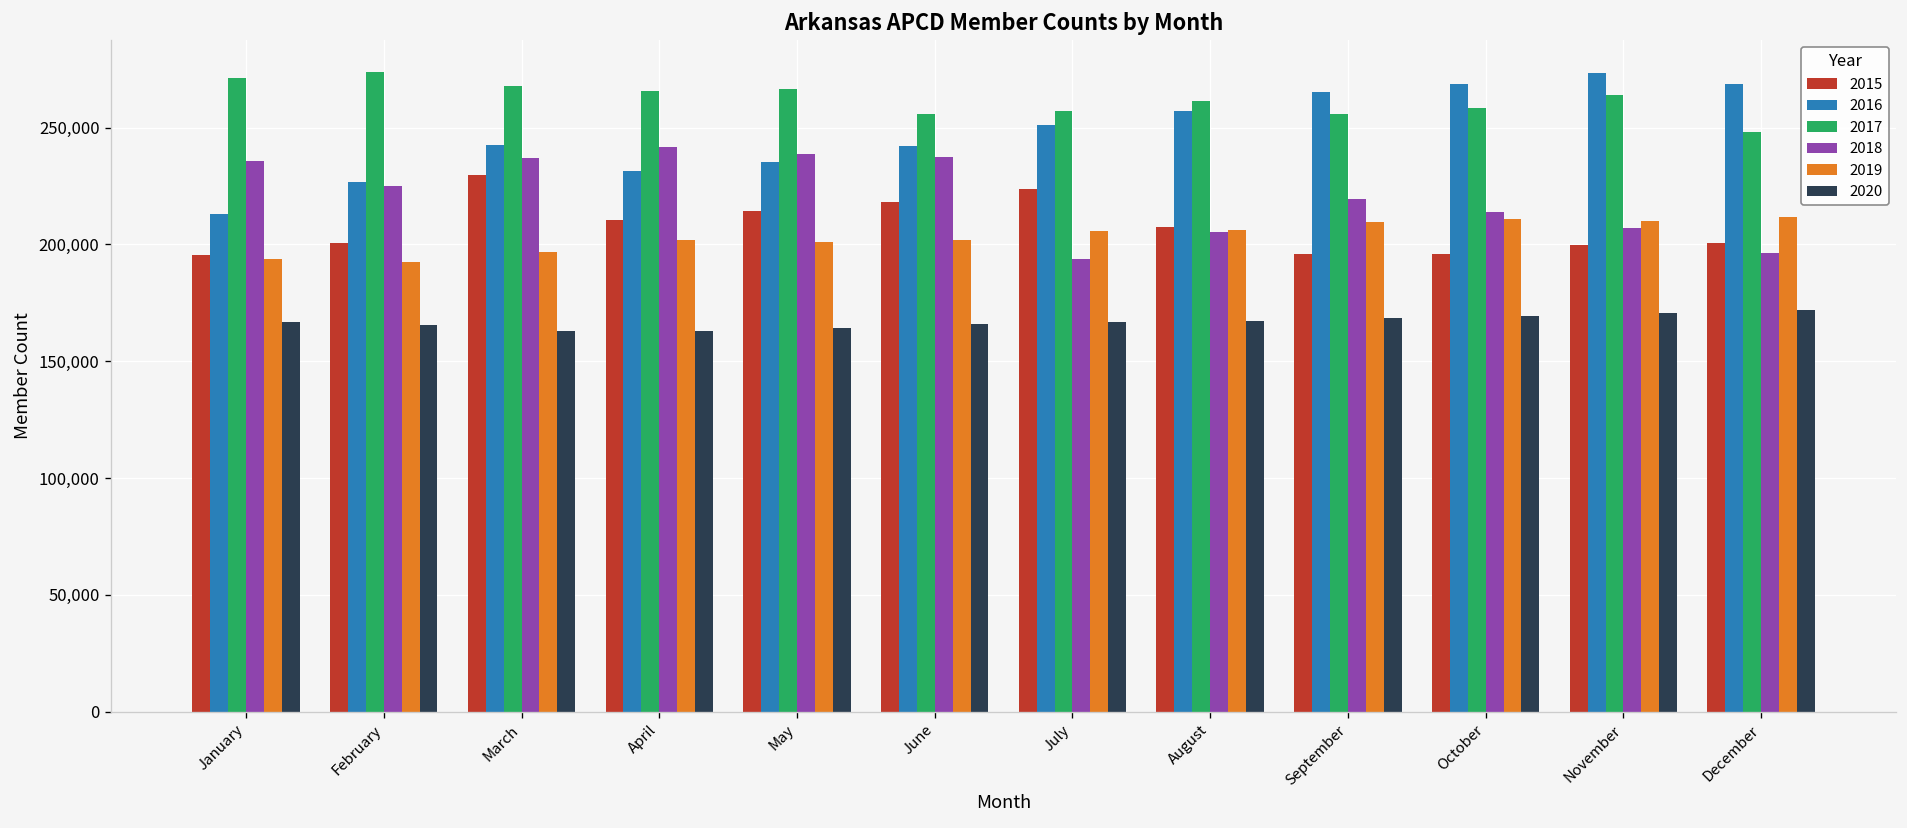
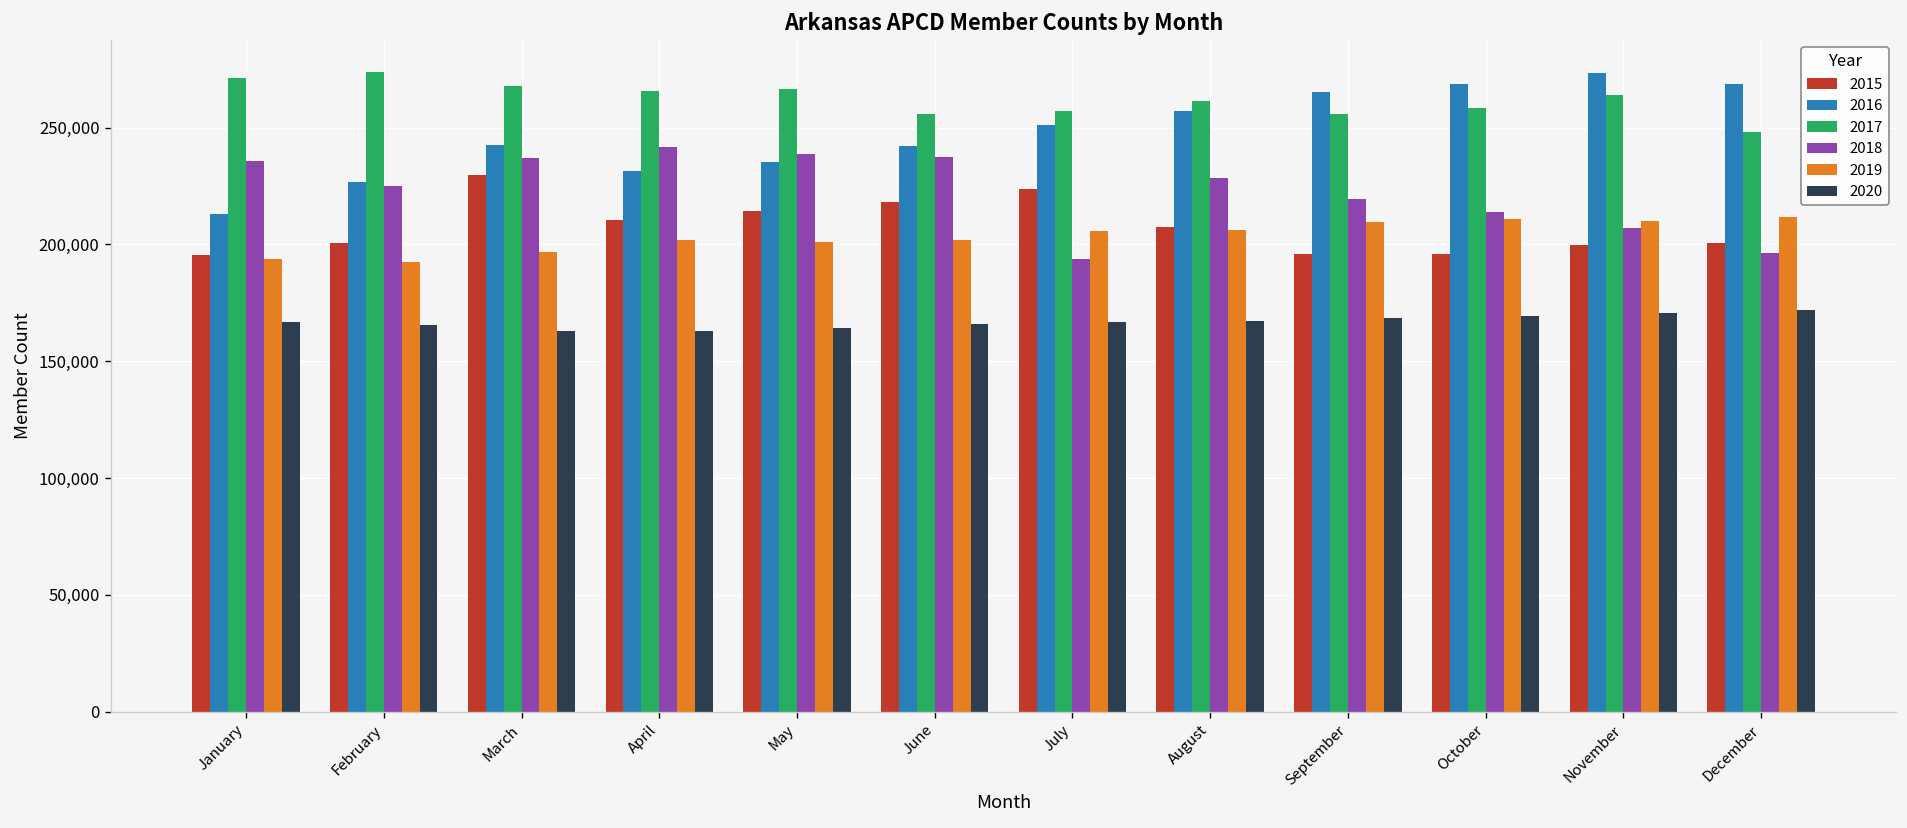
  {
    "2015": {
      "January": "196,000",
      "February": "201,000",
      "March": "230,000",
      "April": "210,000",
      "May": "215,000",
      "June": "218,000",
      "July": "224,000",
      "August": "207,000",
      "September": "196,000",
      "October": "196,000",
      "November": "200,000",
      "December": "201,000"
    },
    "2016": {
      "January": "213,000",
      "February": "227,000",
      "March": "243,000",
      "April": "231,000",
      "May": "235,000",
      "June": "242,000",
      "July": "251,000",
      "August": "257,000",
      "September": "265,000",
      "October": "269,000",
      "November": "273,000",
      "December": "269,000"
    },
    "2017": {
      "January": "271,000",
      "February": "274,000",
      "March": "268,000",
      "April": "266,000",
      "May": "266,000",
      "June": "256,000",
      "July": "257,000",
      "August": "261,000",
      "September": "256,000",
      "October": "258,000",
      "November": "264,000",
      "December": "248,000"
    },
    "2018": {
      "January": "236,000",
      "February": "225,000",
      "March": "237,000",
      "April": "242,000",
      "May": "239,000",
      "June": "237,000",
      "July": "194,000",
-     "August": "205,000",
+     "August": "228,000",
      "September": "220,000",
      "October": "214,000",
      "November": "207,000",
      "December": "196,000"
    },
    "2019": {
      "January": "194,000",
      "February": "192,000",
      "March": "197,000",
      "April": "202,000",
      "May": "201,000",
      "June": "202,000",
      "July": "206,000",
      "August": "206,000",
      "September": "210,000",
      "October": "211,000",
      "November": "210,000",
      "December": "212,000"
    },
    "2020": {
      "January": "167,000",
      "February": "165,000",
      "March": "163,000",
      "April": "163,000",
      "May": "164,000",
      "June": "166,000",
      "July": "167,000",
      "August": "167,000",
      "September": "168,000",
      "October": "169,000",
      "November": "171,000",
      "December": "172,000"
    }
  }
